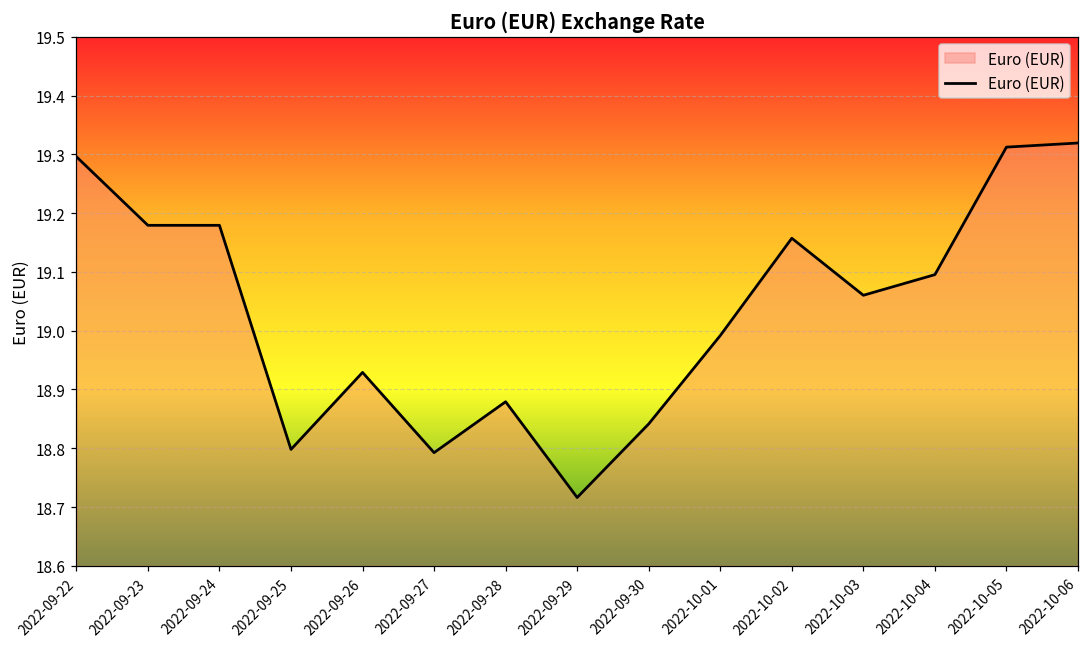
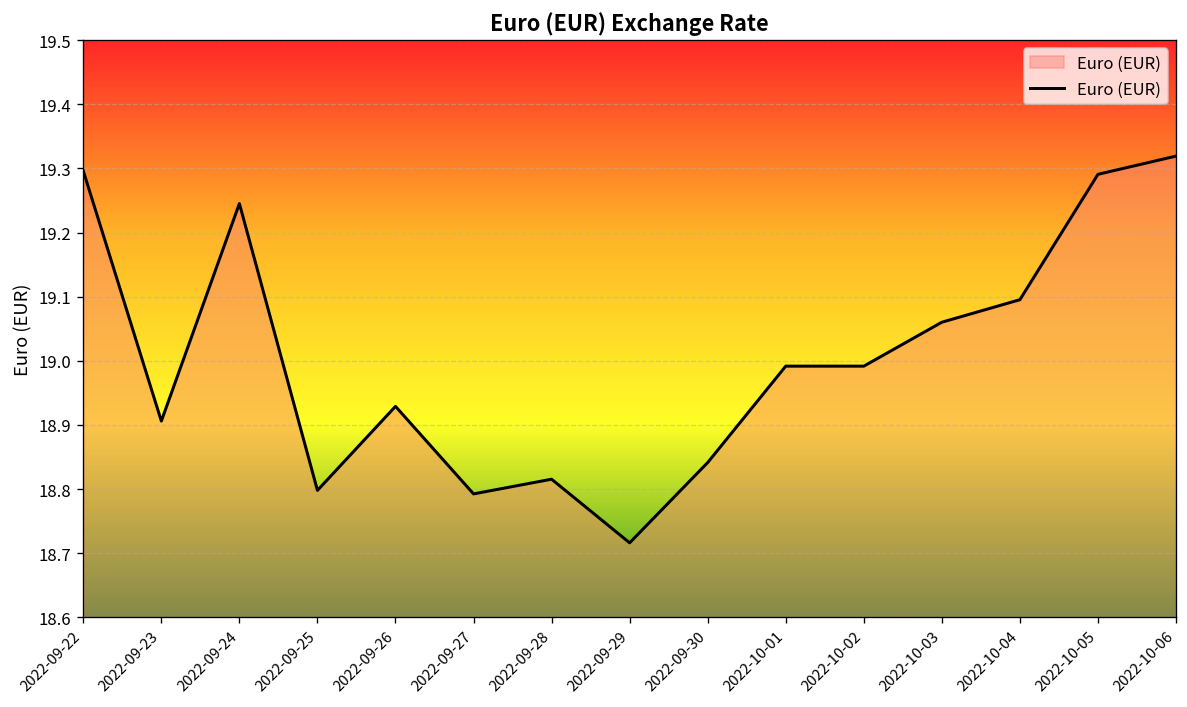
  {
    "2022-09-22": 19.30,
-   "2022-09-23": 19.18,
-   "2022-09-24": 19.18,
+   "2022-09-23": 18.91,
+   "2022-09-24": 19.25,
    "2022-09-25": 18.80,
    "2022-09-26": 18.93,
    "2022-09-27": 18.79,
-   "2022-09-28": 18.88,
+   "2022-09-28": 18.82,
    "2022-09-29": 18.72,
    "2022-09-30": 18.84,
    "2022-10-01": 18.99,
-   "2022-10-02": 19.16,
+   "2022-10-02": 18.99,
    "2022-10-03": 19.06,
    "2022-10-04": 19.10,
-   "2022-10-05": 19.31,
+   "2022-10-05": 19.29,
    "2022-10-06": 19.32
  }
